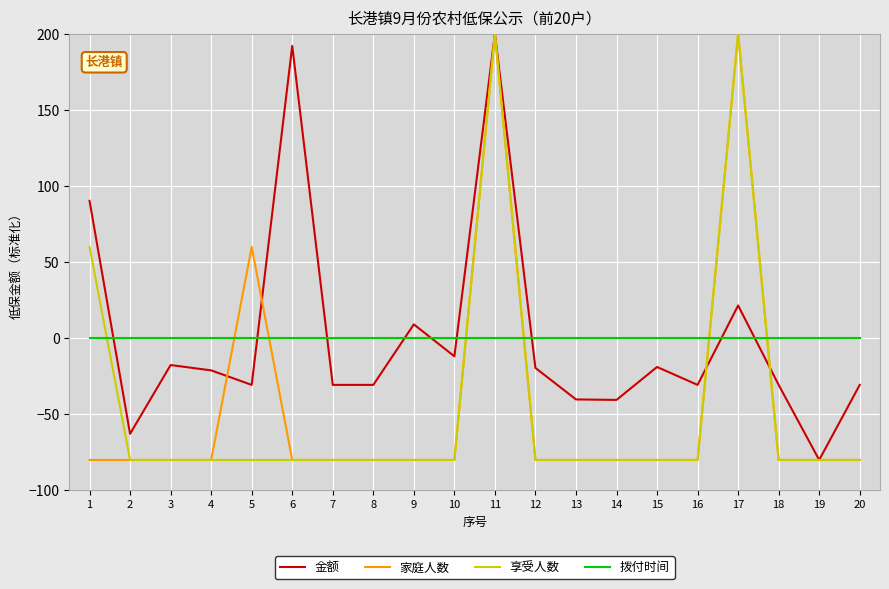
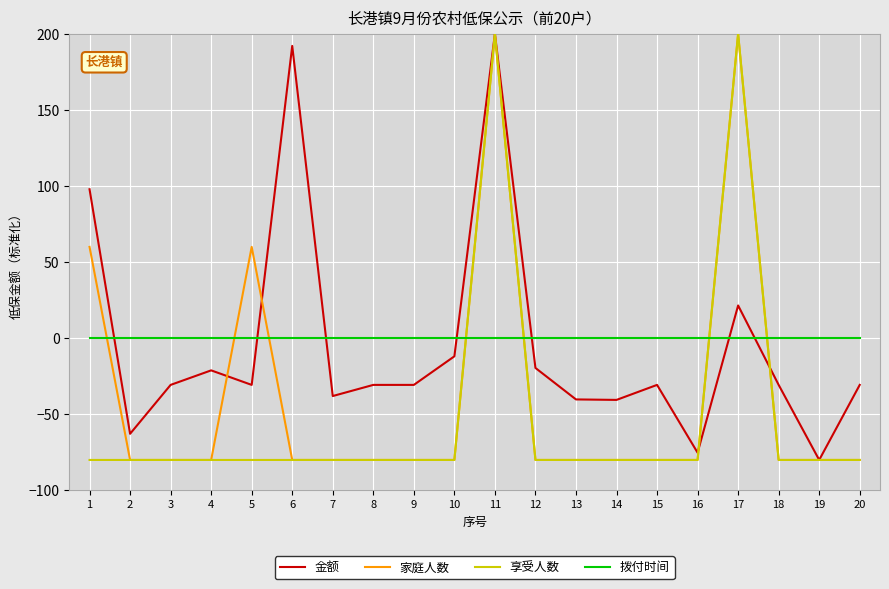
  {
    "金额": {
-     "1": 90,
+     "1": 98,
      "2": -63,
-     "3": -18,
+     "3": -31,
      "4": -21,
      "5": -31,
      "6": 192,
-     "7": -31,
+     "7": -38,
      "8": -31,
-     "9": 9,
+     "9": -31,
      "10": -12,
      "12": -20,
      "13": -40,
      "14": -41,
-     "15": -19,
-     "16": -31,
+     "15": -31,
+     "16": -75,
      "17": 22,
      "18": -31,
      "20": -31
    },
    "家庭人数": {
-     "1": -80,
+     "1": 60,
      "5": 60
    },
    "享受人数": {
-     "1": 60,
+     "1": -80,
      "5": -80
    },
    "拨付时间": {
      "1": 0,
      "2": 0,
      "3": 0,
      "4": 0,
      "5": 0,
      "6": 0,
      "7": 0,
      "8": 0,
      "9": 0,
      "10": 0,
      "11": 0,
      "12": 0,
      "13": 0,
      "14": 0,
      "15": 0,
      "16": 0,
      "17": 0,
      "18": 0,
      "19": 0,
      "20": 0
    }
  }
